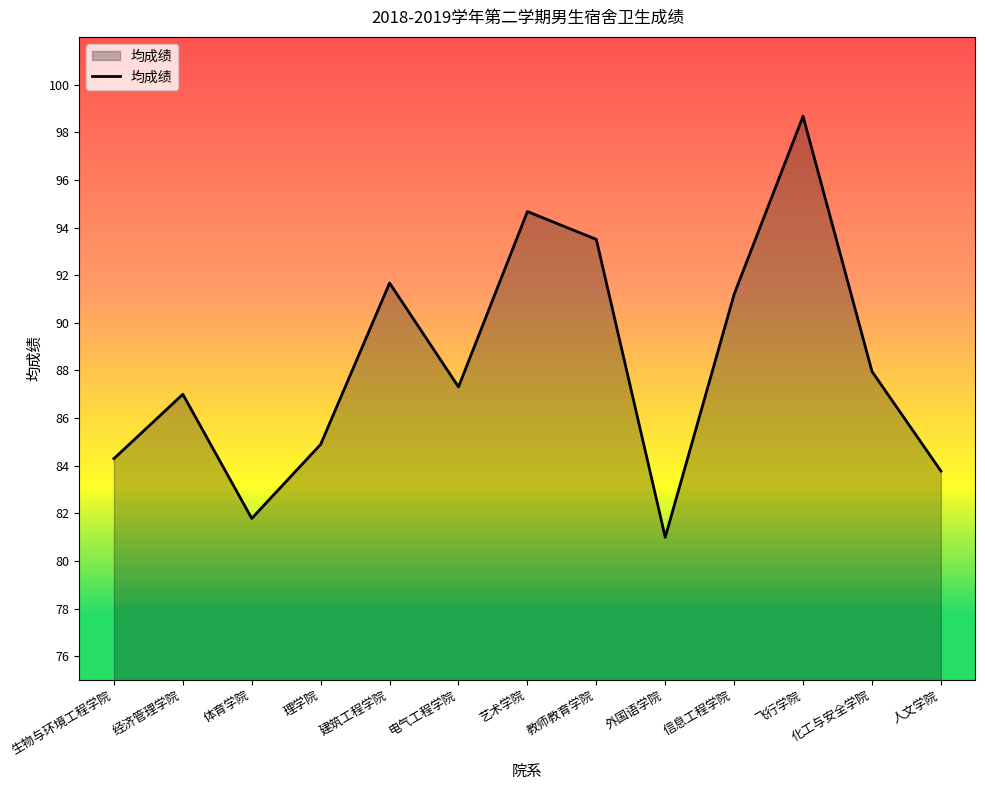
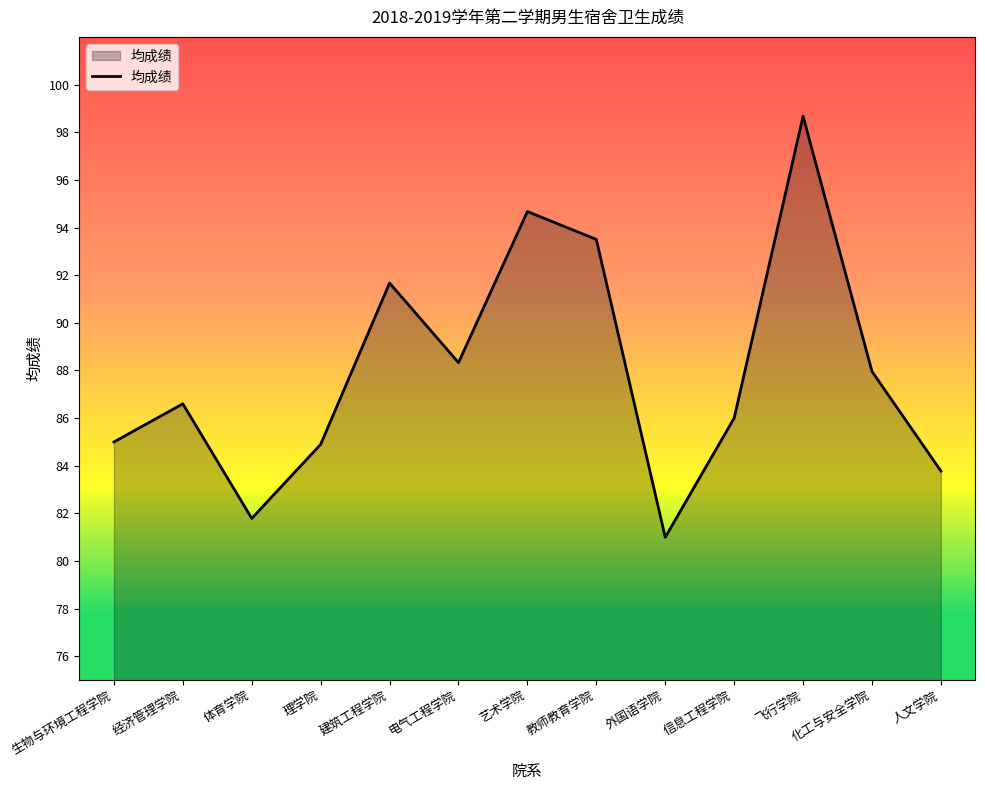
  {
-   "生物与环境工程学院": 84.3,
-   "经济管理学院": 87.0,
+   "生物与环境工程学院": 85.0,
+   "经济管理学院": 86.6,
    "体育学院": 81.8,
    "理学院": 84.9,
    "建筑工程学院": 91.7,
-   "电气工程学院": 87.3,
+   "电气工程学院": 88.3,
    "艺术学院": 94.7,
    "教师教育学院": 93.5,
    "外国语学院": 81.0,
-   "信息工程学院": 91.2,
+   "信息工程学院": 86.0,
    "飞行学院": 98.7,
    "化工与安全学院": 88.0,
    "人文学院": 83.8
  }
